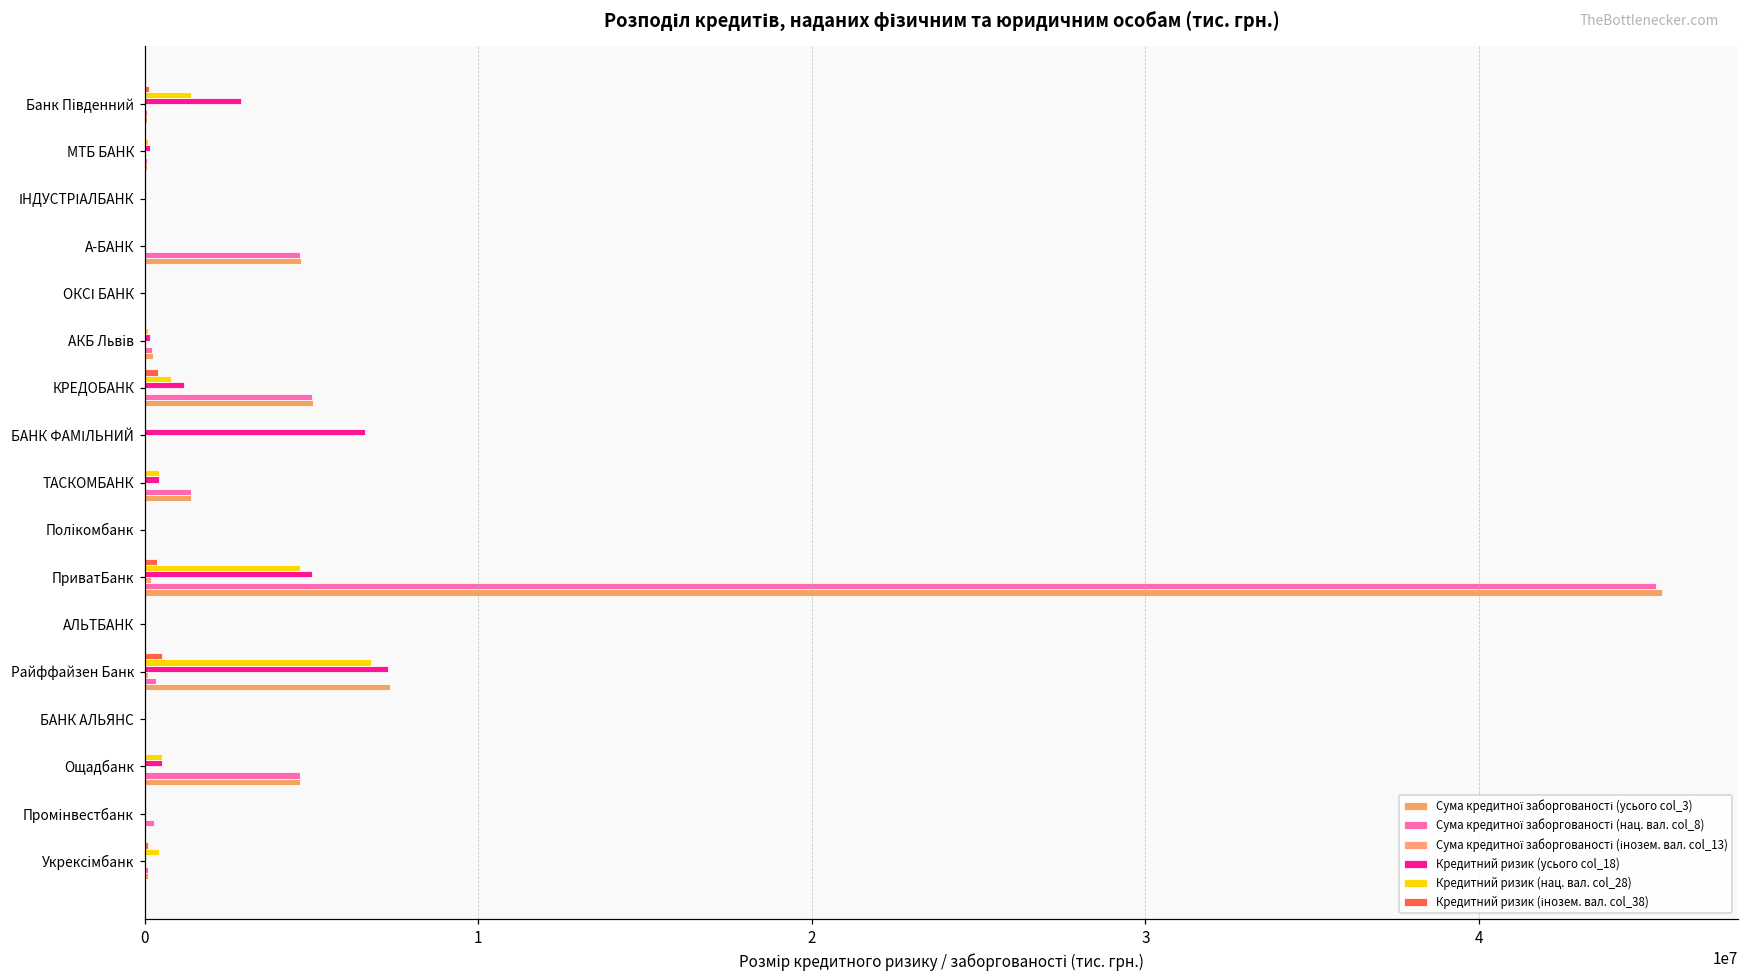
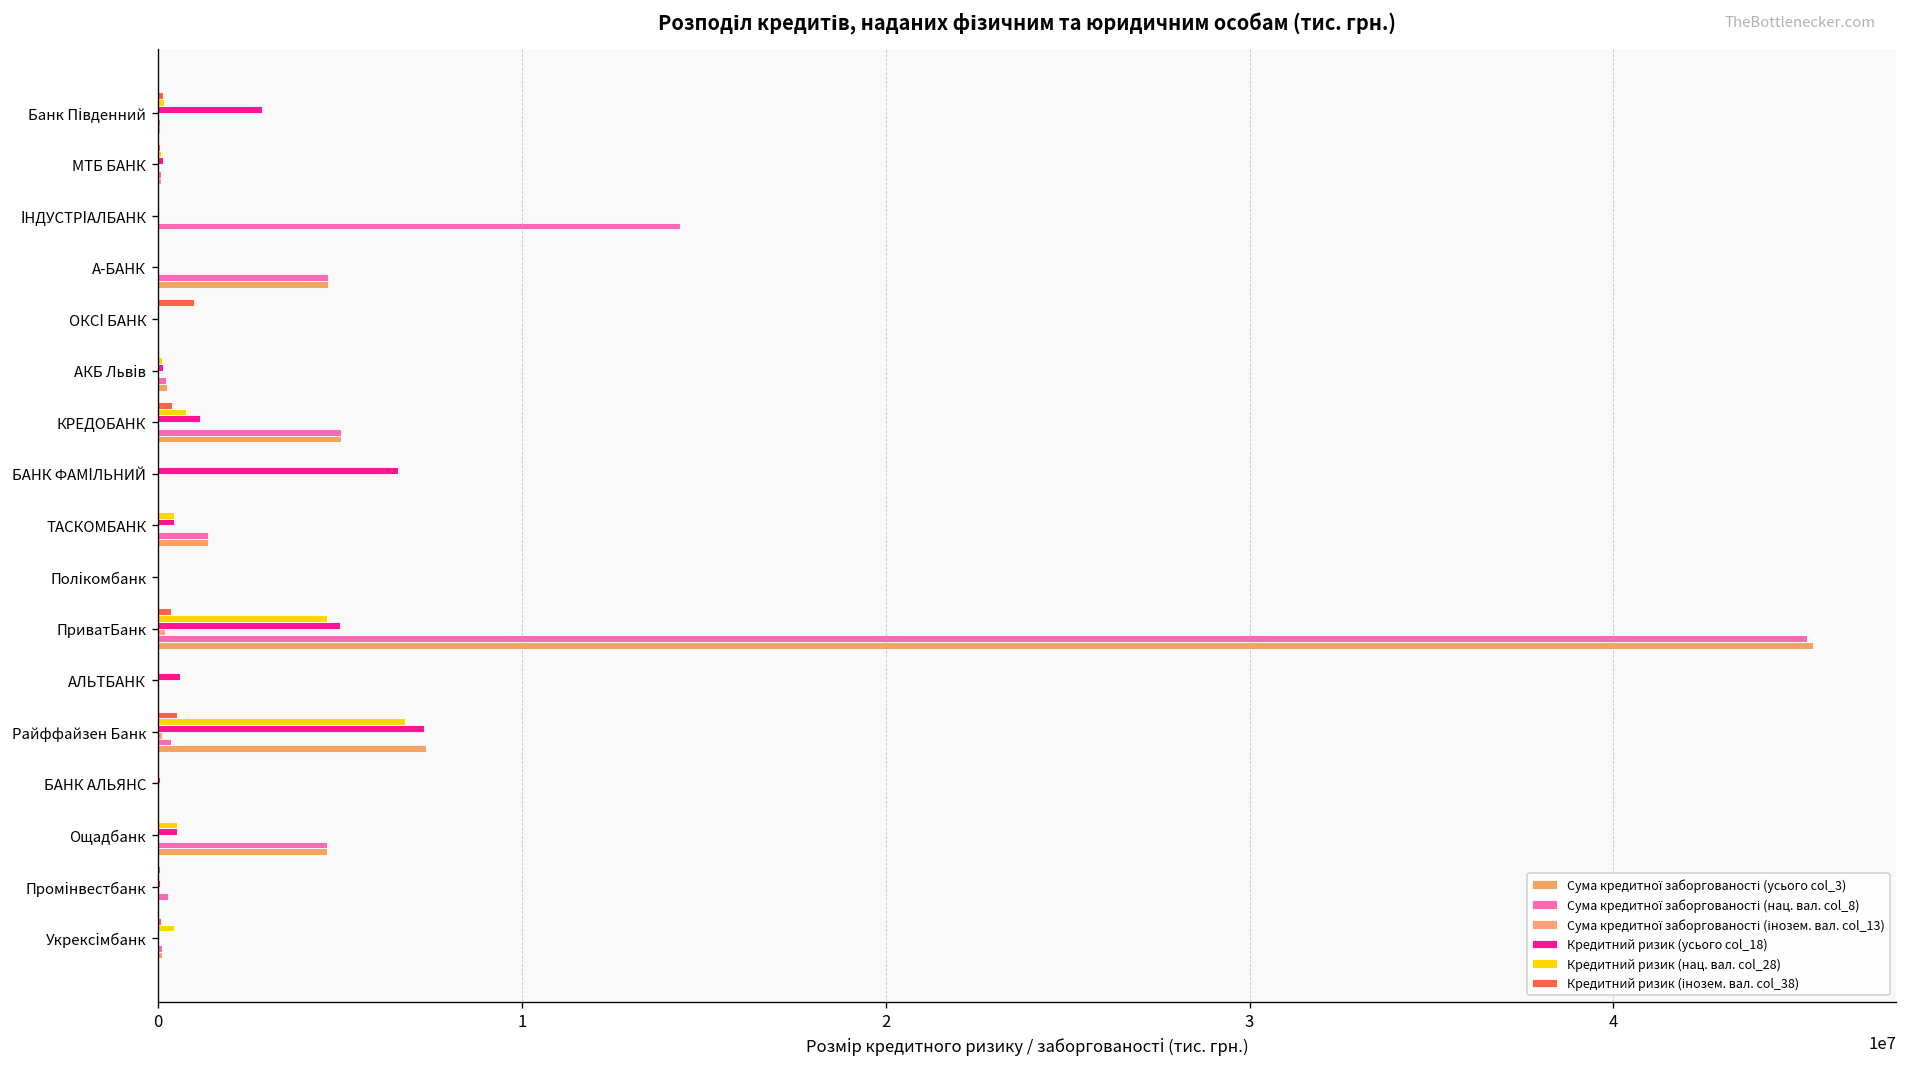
  {
    "Сума кредитної заборгованості (нац. вал. col_8)": {
-     "ІНДУСТРІАЛБАНК": 0,
+     "ІНДУСТРІАЛБАНК": 14300000,
      "А-БАНК": 4700000,
      "АКБ Львів": 200000,
      "КРЕДОБАНК": 5000000,
      "ТАСКОМБАНК": 1400000,
      "ПриватБанк": 45300000,
      "Райффайзен Банк": 300000,
      "Ощадбанк": 4700000,
      "Промінвестбанк": 300000,
      "Укрексімбанк": 100000
    },
    "Кредитний ризик (усього col_18)": {
      "Банк Південний": 2900000,
      "МТБ БАНК": 100000,
      "АКБ Львів": 200000,
      "КРЕДОБАНК": 1200000,
      "БАНК ФАМІЛЬНИЙ": 6600000,
      "ТАСКОМБАНК": 400000,
      "ПриватБанк": 5000000,
-     "АЛЬТБАНК": 0,
+     "АЛЬТБАНК": 600000,
      "Райффайзен Банк": 7300000,
      "Ощадбанк": 500000
    },
    "Кредитний ризик (нац. вал. col_28)": {
-     "Банк Південний": 1400000,
+     "Банк Південний": 200000,
      "МТБ БАНК": 100000,
      "АКБ Львів": 100000,
      "КРЕДОБАНК": 800000,
      "БАНК ФАМІЛЬНИЙ": 0,
      "ТАСКОМБАНК": 400000,
      "ПриватБанк": 4700000,
      "Райффайзен Банк": 6800000,
      "Ощадбанк": 500000,
      "Промінвестбанк": 0,
      "Укрексімбанк": 400000
    },
    "Кредитний ризик (інозем. вал. col_38)": {
      "Банк Південний": 100000,
-     "ОКСІ БАНК": 0,
+     "ОКСІ БАНК": 1000000,
      "КРЕДОБАНК": 400000,
      "БАНК ФАМІЛЬНИЙ": 0,
      "Полікомбанк": 0,
      "ПриватБанк": 400000,
      "АЛЬТБАНК": 0,
      "Райффайзен Банк": 500000,
      "Укрексімбанк": 100000
    }
  }
